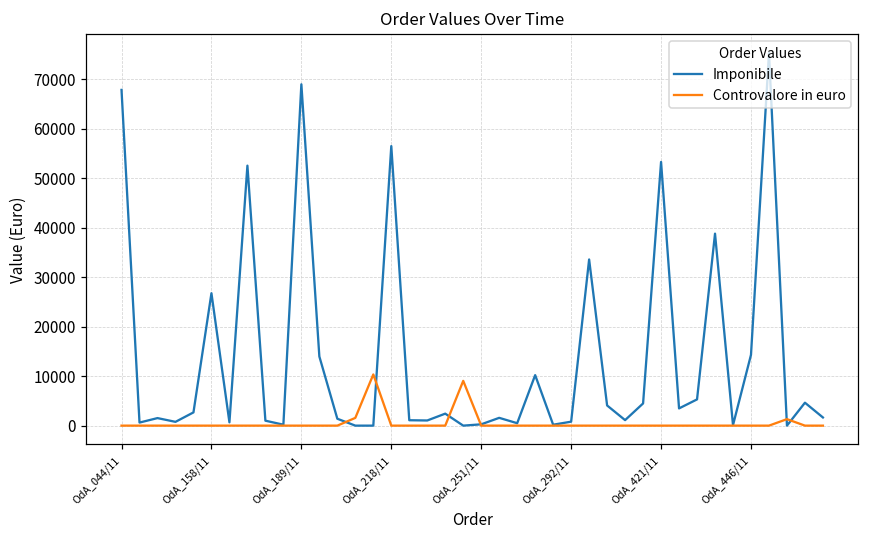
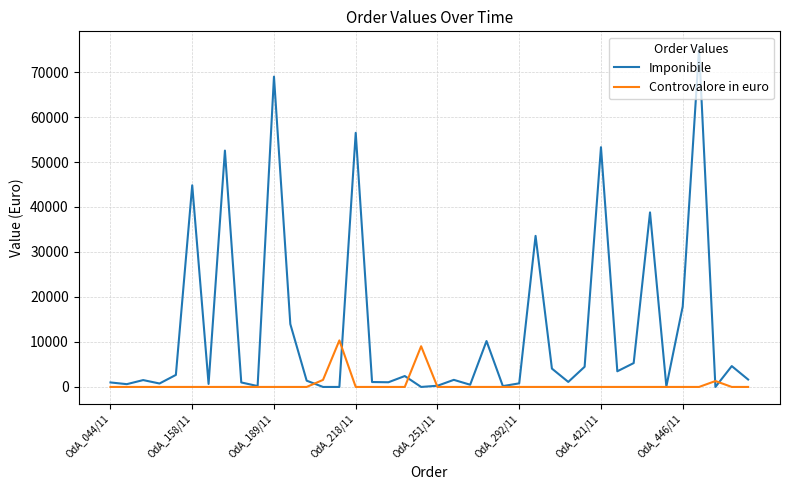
  {
    "Imponibile": {
-     "OdA_044/11": 68000,
-     "OdA_158/11": 27000,
+     "OdA_044/11": 1000,
+     "OdA_158/11": 45000,
      "OdA_189/11": 69000,
      "OdA_218/11": 56000,
      "OdA_292/11": 1000,
      "OdA_421/11": 53000,
-     "OdA_446/11": 14000
+     "OdA_446/11": 18000
    },
    "Controvalore in euro": {
      "OdA_044/11": 0,
      "OdA_158/11": 0,
      "OdA_189/11": 0,
      "OdA_218/11": 0,
      "OdA_292/11": 0,
      "OdA_421/11": 0,
      "OdA_446/11": 0
    }
  }
